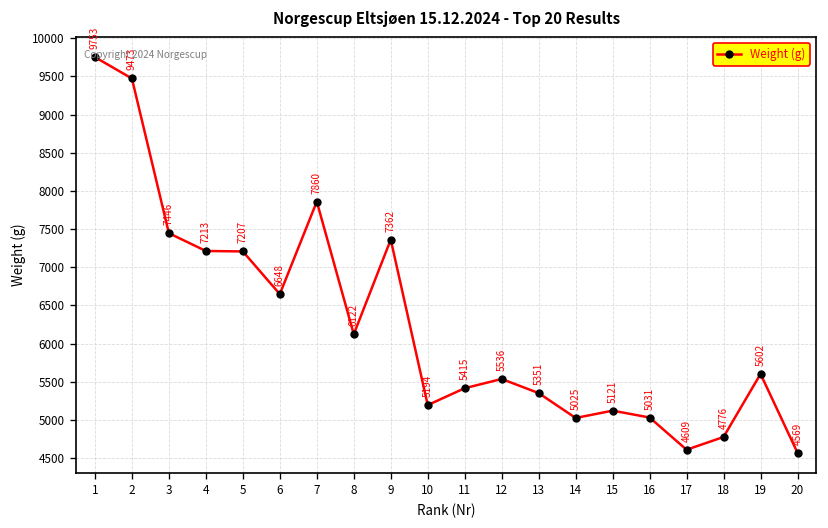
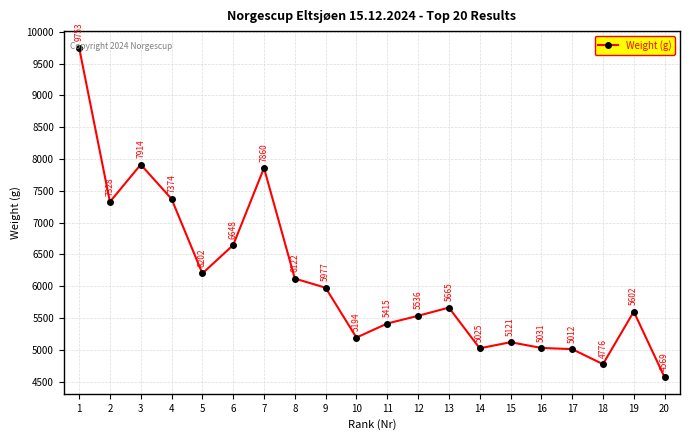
  {
    "1": 9753,
-   "2": 9473,
-   "3": 7446,
-   "4": 7213,
-   "5": 7207,
+   "2": 7328,
+   "3": 7914,
+   "4": 7374,
+   "5": 6202,
    "6": 6648,
    "7": 7860,
    "8": 6122,
-   "9": 7362,
+   "9": 5977,
    "10": 5194,
    "11": 5415,
    "12": 5536,
-   "13": 5351,
+   "13": 5665,
    "14": 5025,
    "15": 5121,
    "16": 5031,
-   "17": 4609,
+   "17": 5012,
    "18": 4776,
    "19": 5602,
    "20": 4569
  }
